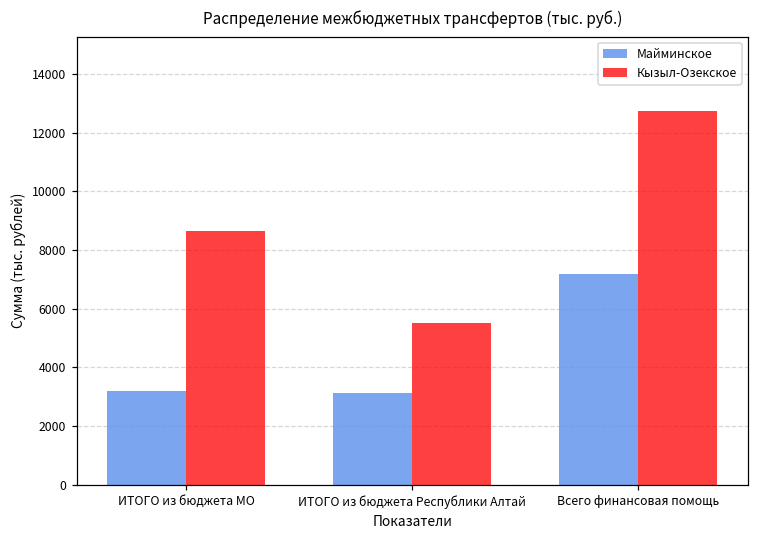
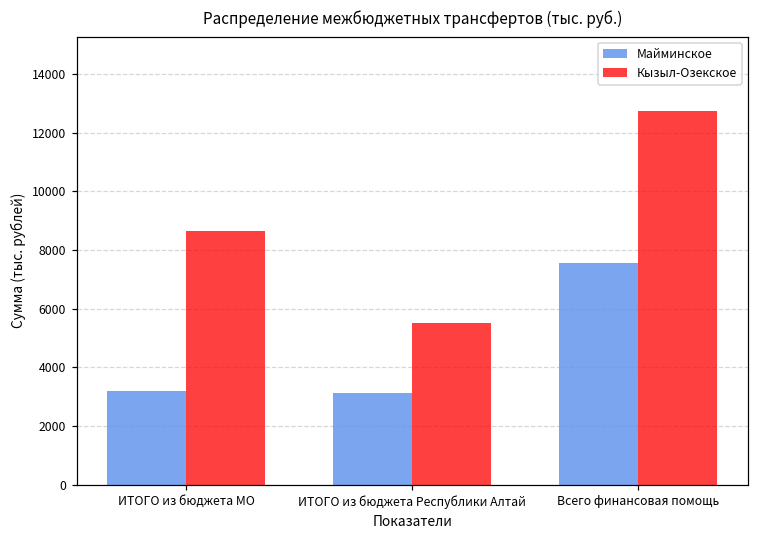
  {
    "Майминское": {
      "ИТОГО из бюджета МО": 3200,
      "ИТОГО из бюджета Республики Алтай": 3100,
-     "Всего финансовая помощь": 7200
+     "Всего финансовая помощь": 7500
    },
    "Кызыл-Озекское": {
      "ИТОГО из бюджета МО": 8600,
      "ИТОГО из бюджета Республики Алтай": 5500,
      "Всего финансовая помощь": 12700
    }
  }
